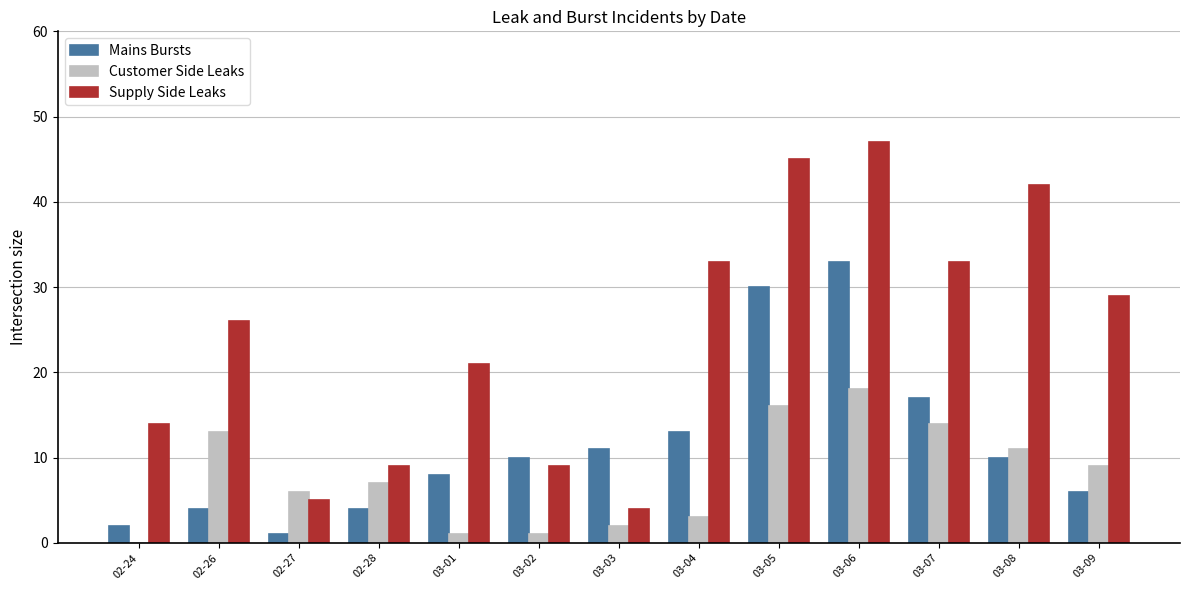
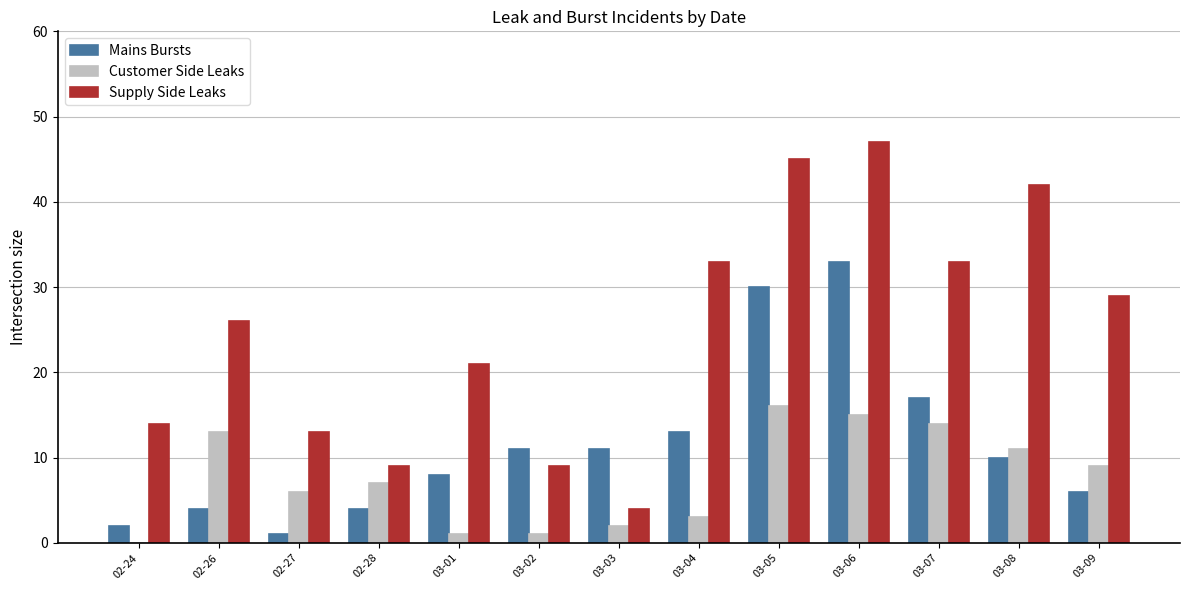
  {
    "Mains Bursts": {
      "02-24": 2,
      "02-26": 4,
      "02-27": 1,
      "02-28": 4,
      "03-01": 8,
-     "03-02": 10,
+     "03-02": 11,
      "03-03": 11,
      "03-04": 13,
      "03-05": 30,
      "03-06": 33,
      "03-07": 17,
      "03-08": 10,
      "03-09": 6
    },
    "Customer Side Leaks": {
      "02-24": 0,
      "02-26": 13,
      "02-27": 6,
      "02-28": 7,
      "03-01": 1,
      "03-02": 1,
      "03-03": 2,
      "03-04": 3,
      "03-05": 16,
-     "03-06": 18,
+     "03-06": 15,
      "03-07": 14,
      "03-08": 11,
      "03-09": 9
    },
    "Supply Side Leaks": {
      "02-24": 14,
      "02-26": 26,
-     "02-27": 5,
+     "02-27": 13,
      "02-28": 9,
      "03-01": 21,
      "03-02": 9,
      "03-03": 4,
      "03-04": 33,
      "03-05": 45,
      "03-06": 47,
      "03-07": 33,
      "03-08": 42,
      "03-09": 29
    }
  }
